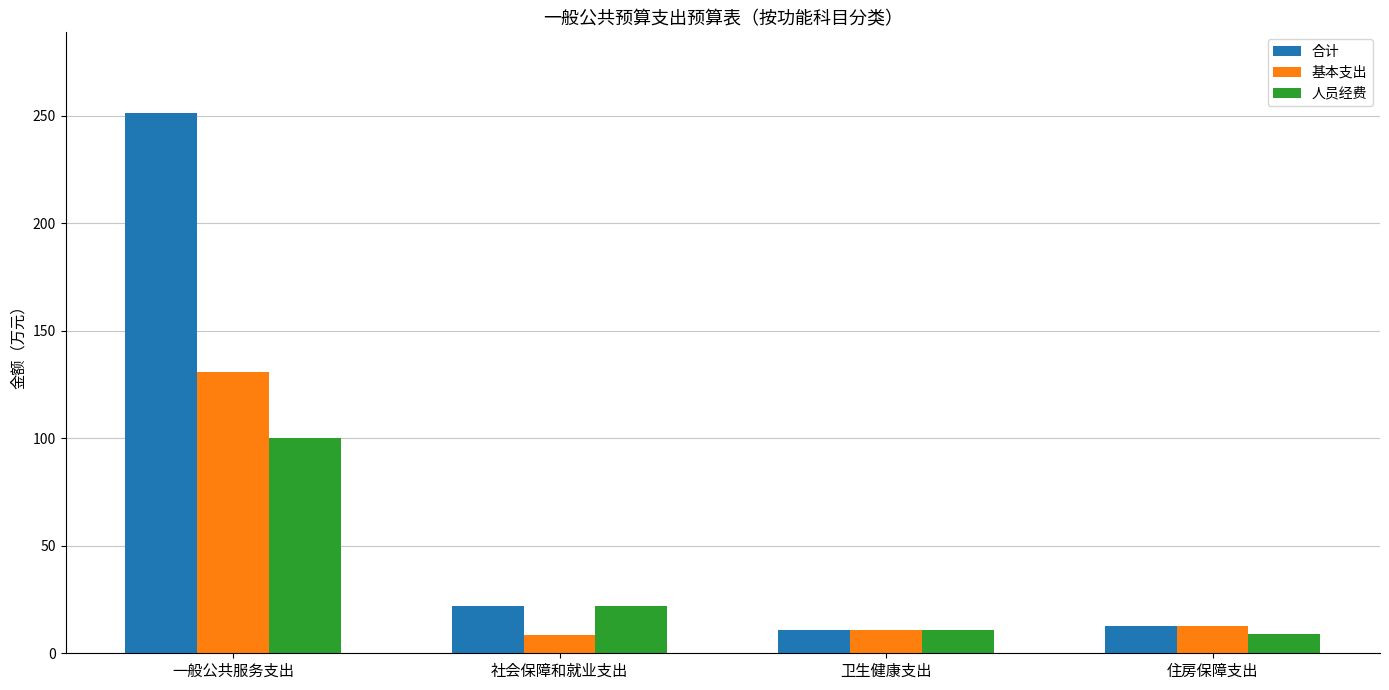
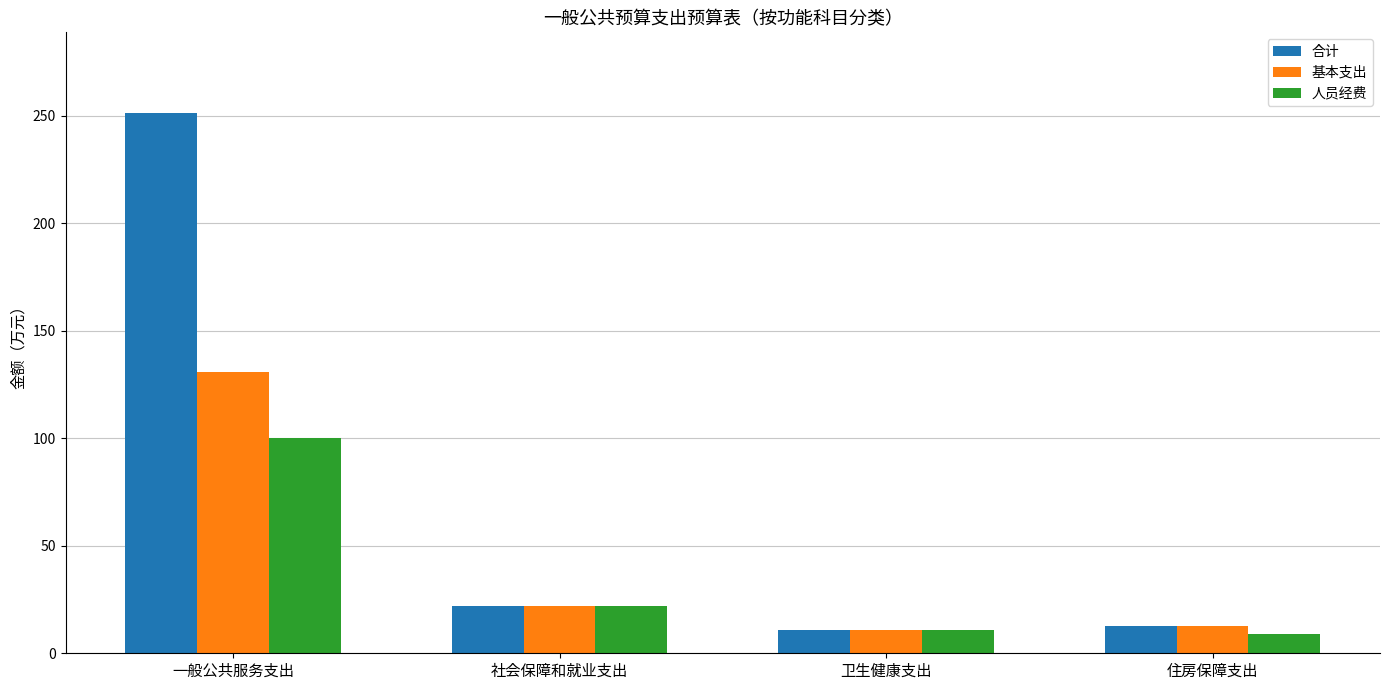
  {
    "合计": {
      "一般公共服务支出": 251,
      "社会保障和就业支出": 22,
      "卫生健康支出": 11,
      "住房保障支出": 13
    },
    "基本支出": {
      "一般公共服务支出": 131,
-     "社会保障和就业支出": 9,
+     "社会保障和就业支出": 22,
      "卫生健康支出": 11,
      "住房保障支出": 13
    },
    "人员经费": {
      "一般公共服务支出": 100,
      "社会保障和就业支出": 22,
      "卫生健康支出": 11,
      "住房保障支出": 9
    }
  }
